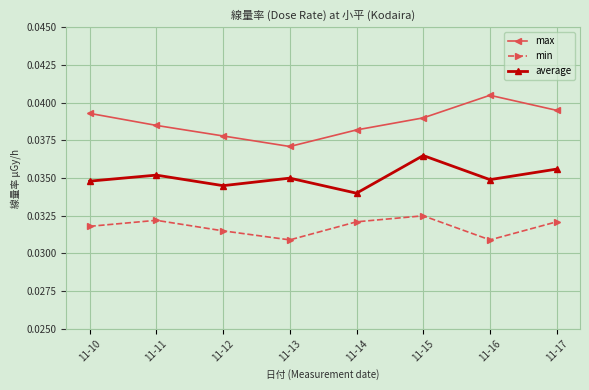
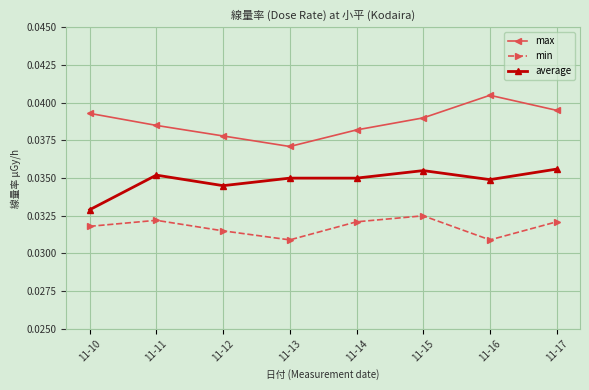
  {
    "average": {
-     "11-10": 0.0348,
+     "11-10": 0.0329,
      "11-11": 0.0352,
      "11-12": 0.0345,
      "11-13": 0.0350,
-     "11-14": 0.034,
-     "11-15": 0.0365,
+     "11-14": 0.035,
+     "11-15": 0.0355,
      "11-16": 0.0349,
      "11-17": 0.0356
    }
  }
